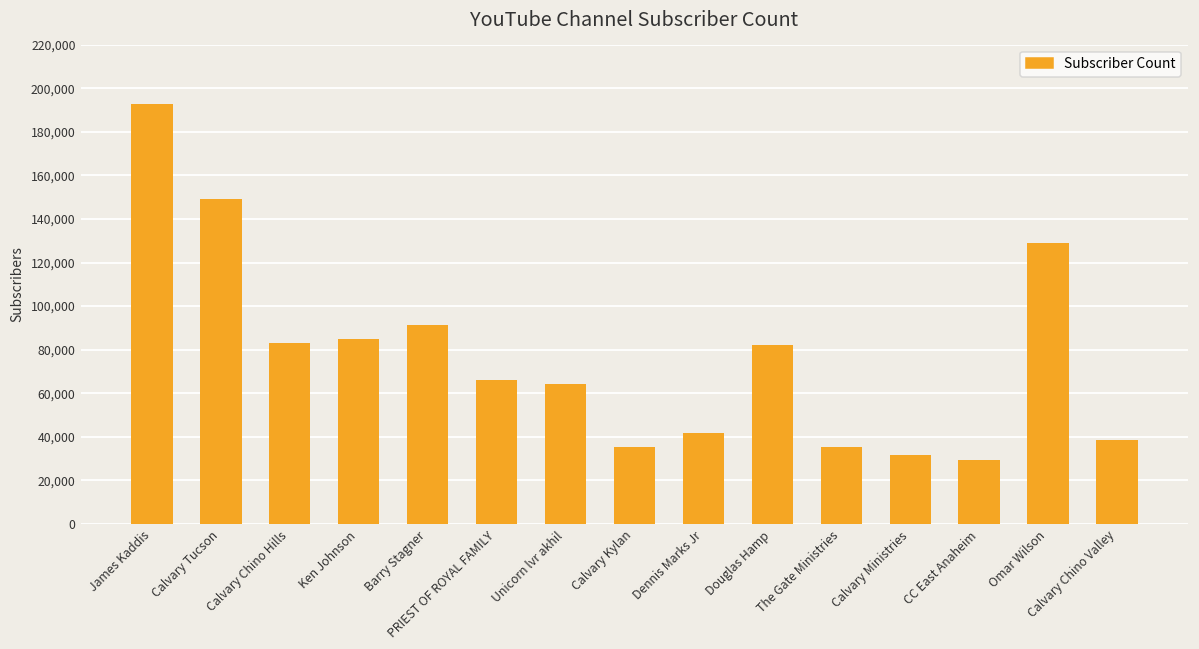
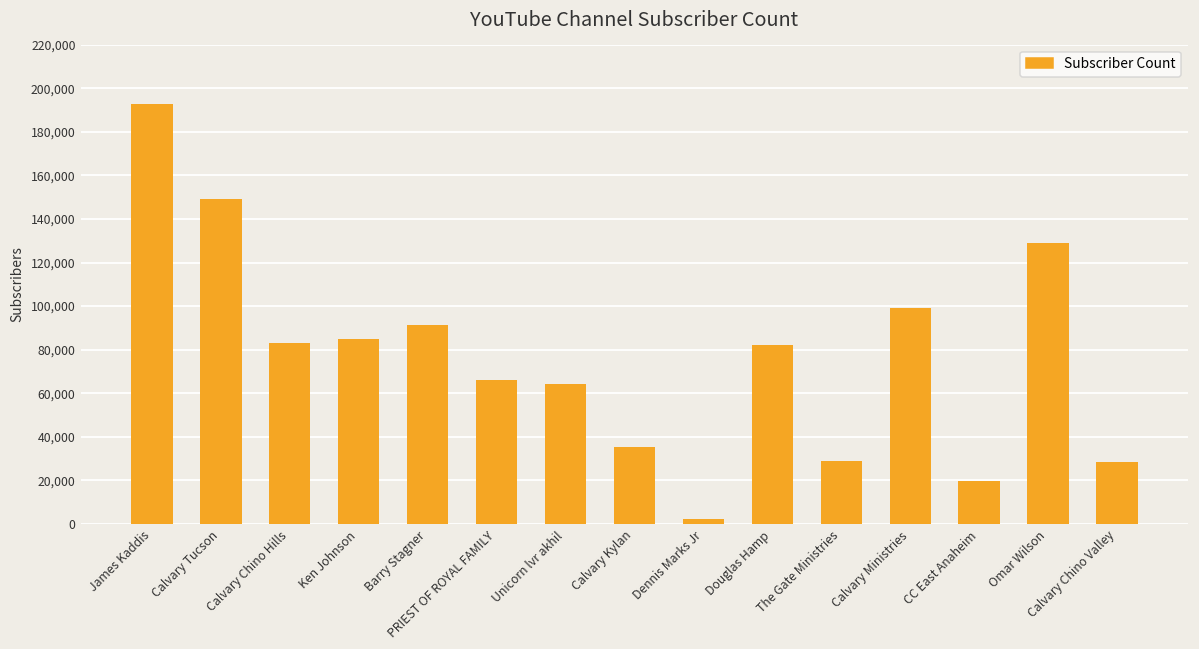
  {
    "James Kaddis": "193,000",
    "Calvary Tucson": "149,000",
    "Calvary Chino Hills": "83,000",
    "Ken Johnson": "85,000",
    "Barry Stagner": "91,000",
    "PRIEST OF ROYAL FAMILY": "66,000",
    "Unicorn lvr akhil": "64,000",
    "Calvary Kylan": "35,000",
-   "Dennis Marks Jr": "42,000",
+   "Dennis Marks Jr": "2,000",
    "Douglas Hamp": "82,000",
-   "The Gate Ministries": "35,000",
-   "Calvary Ministries": "32,000",
-   "CC East Anaheim": "30,000",
+   "The Gate Ministries": "29,000",
+   "Calvary Ministries": "99,000",
+   "CC East Anaheim": "20,000",
    "Omar Wilson": "129,000",
-   "Calvary Chino Valley": "39,000"
+   "Calvary Chino Valley": "28,000"
  }
